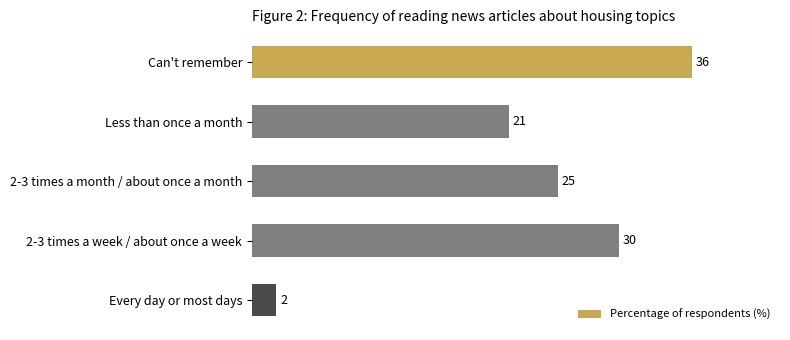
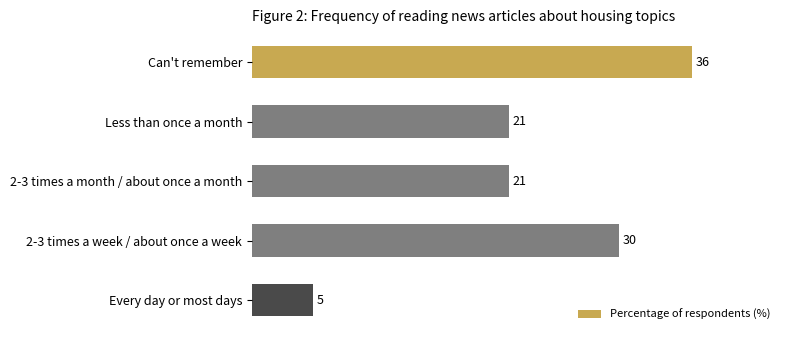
  {
    "Can't remember": 36,
    "Less than once a month": 21,
-   "2-3 times a month / about once a month": 25,
+   "2-3 times a month / about once a month": 21,
    "2-3 times a week / about once a week": 30,
-   "Every day or most days": 2
+   "Every day or most days": 5
  }
